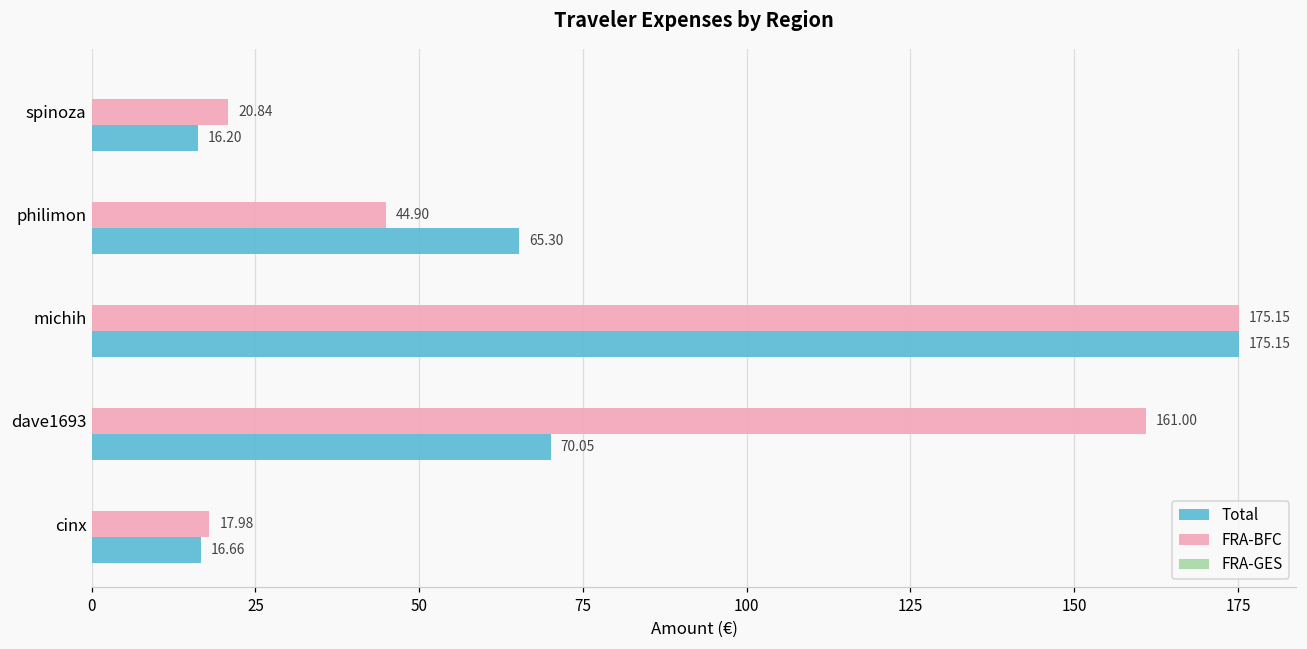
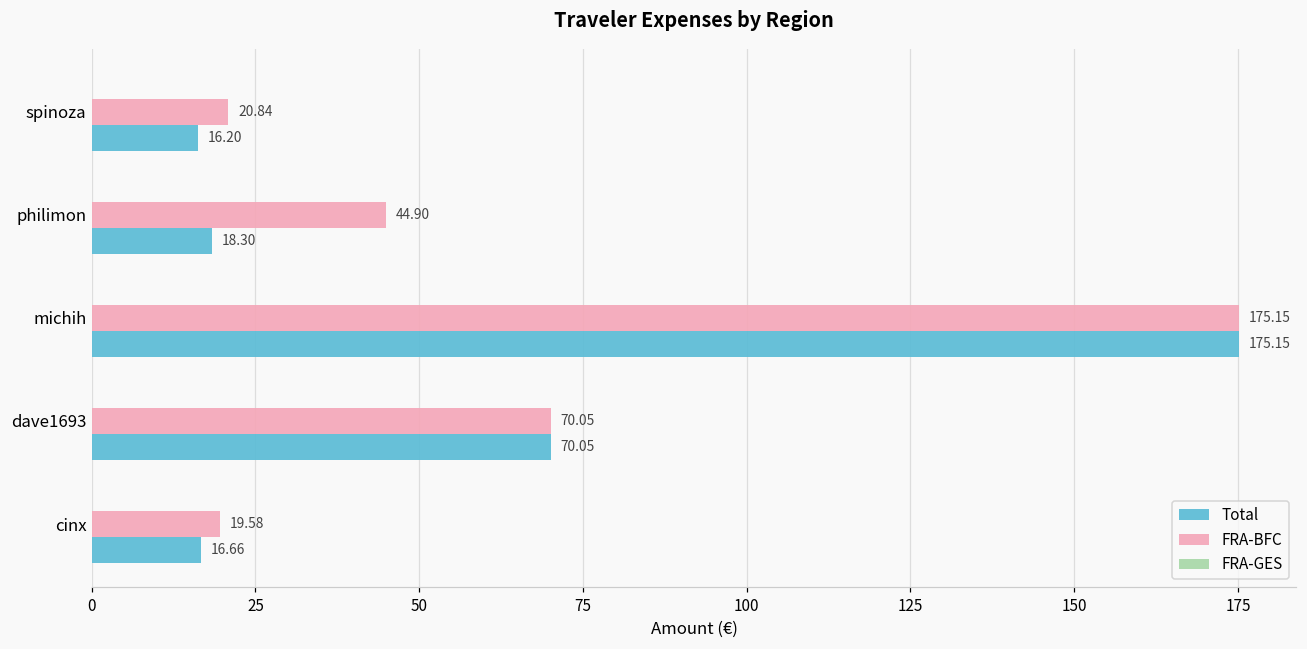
  {
    "Total": {
      "spinoza": 16.20,
-     "philimon": 65.30,
+     "philimon": 18.30,
      "michih": 175.15,
      "dave1693": 70.05,
      "cinx": 16.66
    },
    "FRA-BFC": {
      "spinoza": 20.84,
      "philimon": 44.90,
      "michih": 175.15,
-     "dave1693": 161.00,
-     "cinx": 17.98
+     "dave1693": 70.05,
+     "cinx": 19.58
    },
    "FRA-GES": {
      "spinoza": 0,
      "philimon": 0,
      "michih": 0,
      "dave1693": 0,
      "cinx": 0
    }
  }
